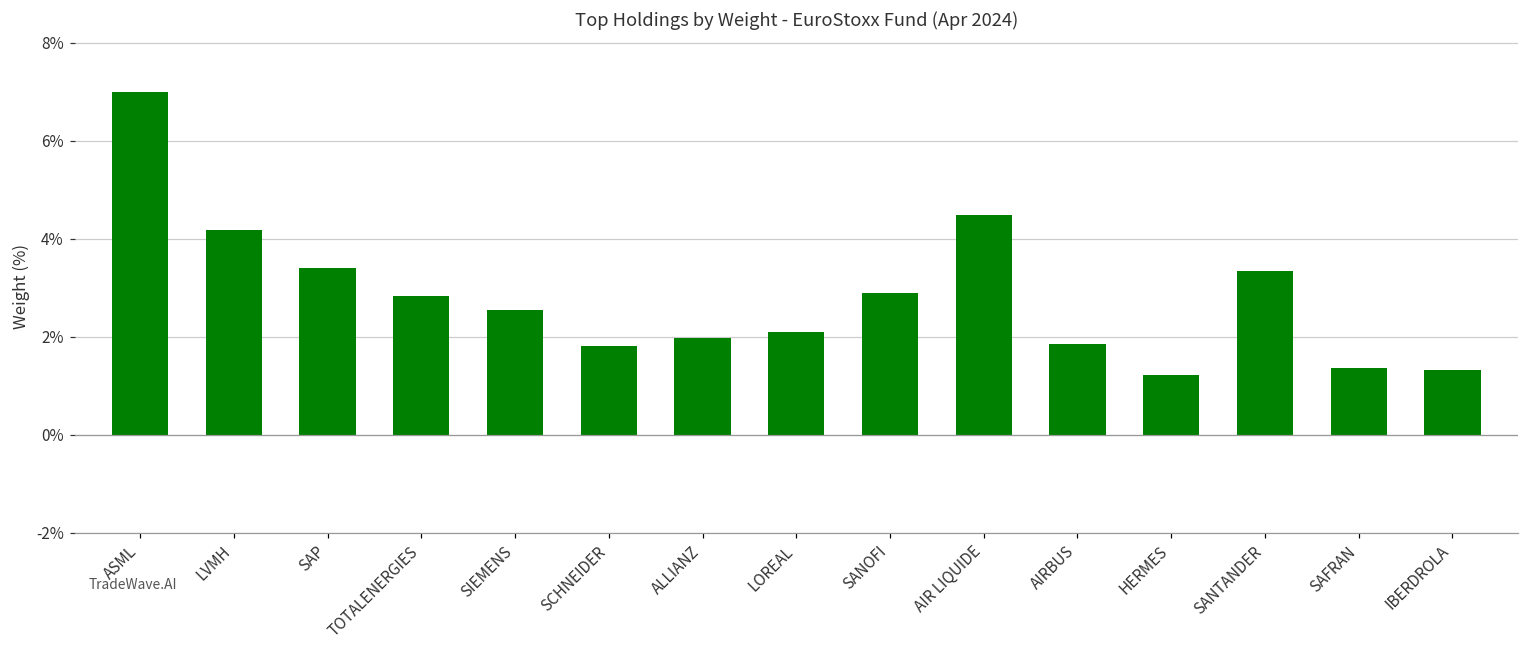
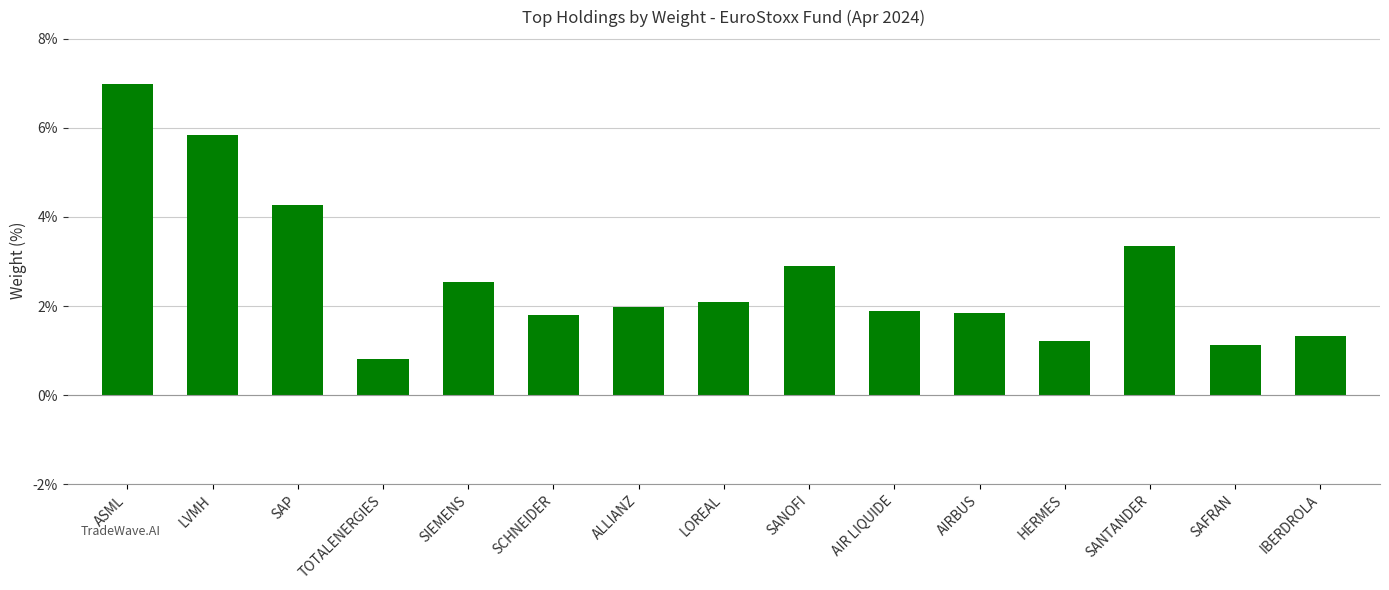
  {
    "ASML": "7.0%",
-   "LVMH": "4.2%",
-   "SAP": "3.4%",
-   "TOTALENERGIES": "2.8%",
+   "LVMH": "5.8%",
+   "SAP": "4.3%",
+   "TOTALENERGIES": "0.8%",
    "SIEMENS": "2.6%",
    "SCHNEIDER": "1.8%",
    "ALLIANZ": "2.0%",
    "LOREAL": "2.1%",
    "SANOFI": "2.9%",
-   "AIR LIQUIDE": "4.5%",
+   "AIR LIQUIDE": "1.9%",
    "AIRBUS": "1.9%",
    "HERMES": "1.2%",
    "SANTANDER": "3.4%",
-   "SAFRAN": "1.4%",
+   "SAFRAN": "1.1%",
    "IBERDROLA": "1.3%"
  }
